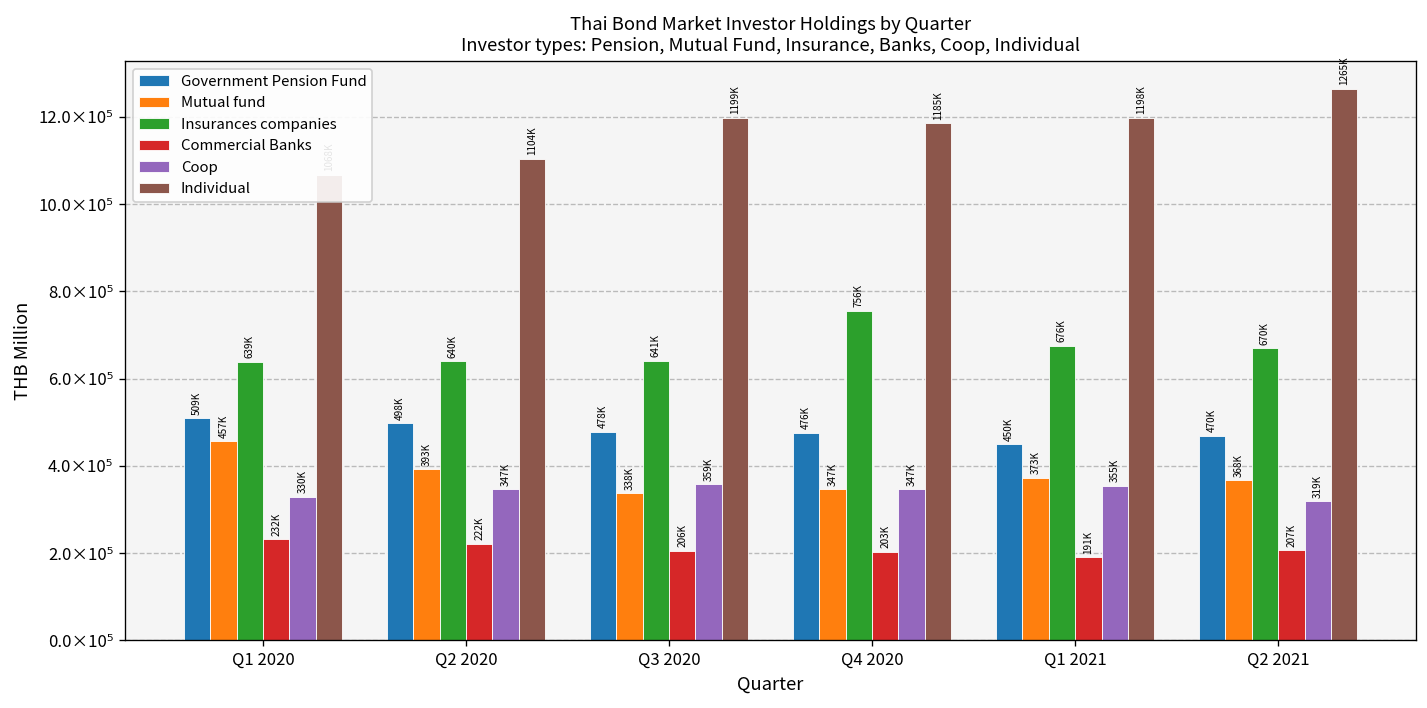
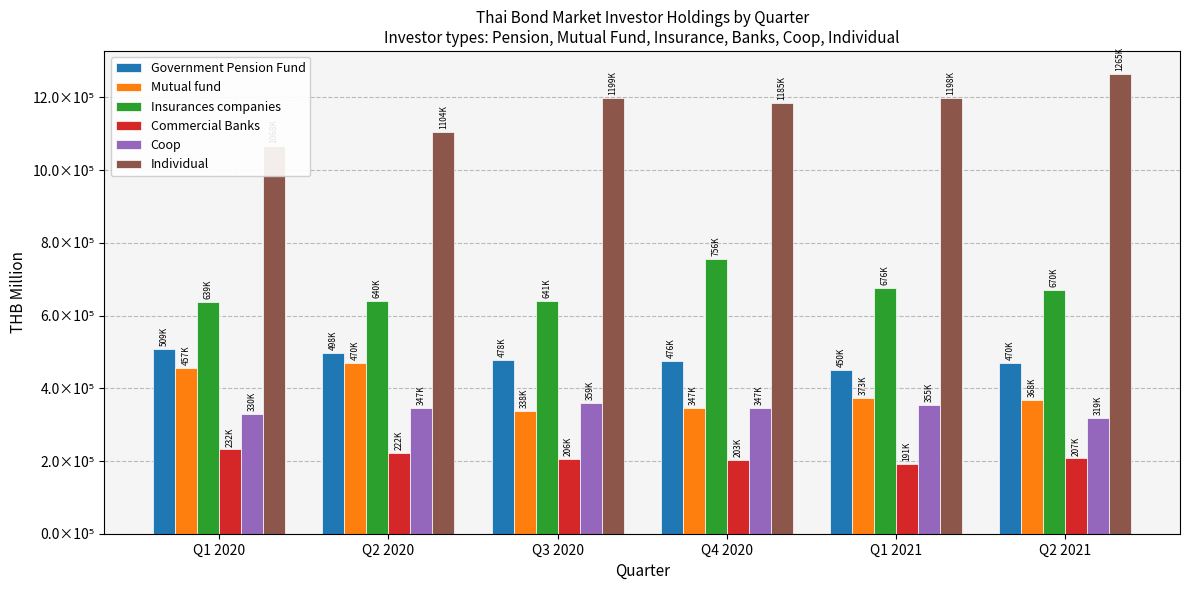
  {
    "Government Pension Fund": {
      "Q1 2020": "509K",
      "Q2 2020": "498K",
      "Q3 2020": "478K",
      "Q4 2020": "476K",
      "Q1 2021": "450K",
      "Q2 2021": "470K"
    },
    "Mutual fund": {
      "Q1 2020": "457K",
-     "Q2 2020": "393K",
+     "Q2 2020": "470K",
      "Q3 2020": "338K",
      "Q4 2020": "347K",
      "Q1 2021": "373K",
      "Q2 2021": "368K"
    },
    "Insurances companies": {
      "Q1 2020": "639K",
      "Q2 2020": "640K",
      "Q3 2020": "641K",
      "Q4 2020": "756K",
      "Q1 2021": "676K",
      "Q2 2021": "670K"
    },
    "Commercial Banks": {
      "Q1 2020": "232K",
      "Q2 2020": "222K",
      "Q3 2020": "206K",
      "Q4 2020": "203K",
      "Q1 2021": "191K",
      "Q2 2021": "207K"
    },
    "Coop": {
      "Q1 2020": "330K",
      "Q2 2020": "347K",
      "Q3 2020": "359K",
      "Q4 2020": "347K",
      "Q1 2021": "355K",
      "Q2 2021": "319K"
    },
    "Individual": {
      "Q2 2020": "1104K",
      "Q3 2020": "1199K",
      "Q4 2020": "1185K",
      "Q1 2021": "1198K",
      "Q2 2021": "1265K"
    }
  }
